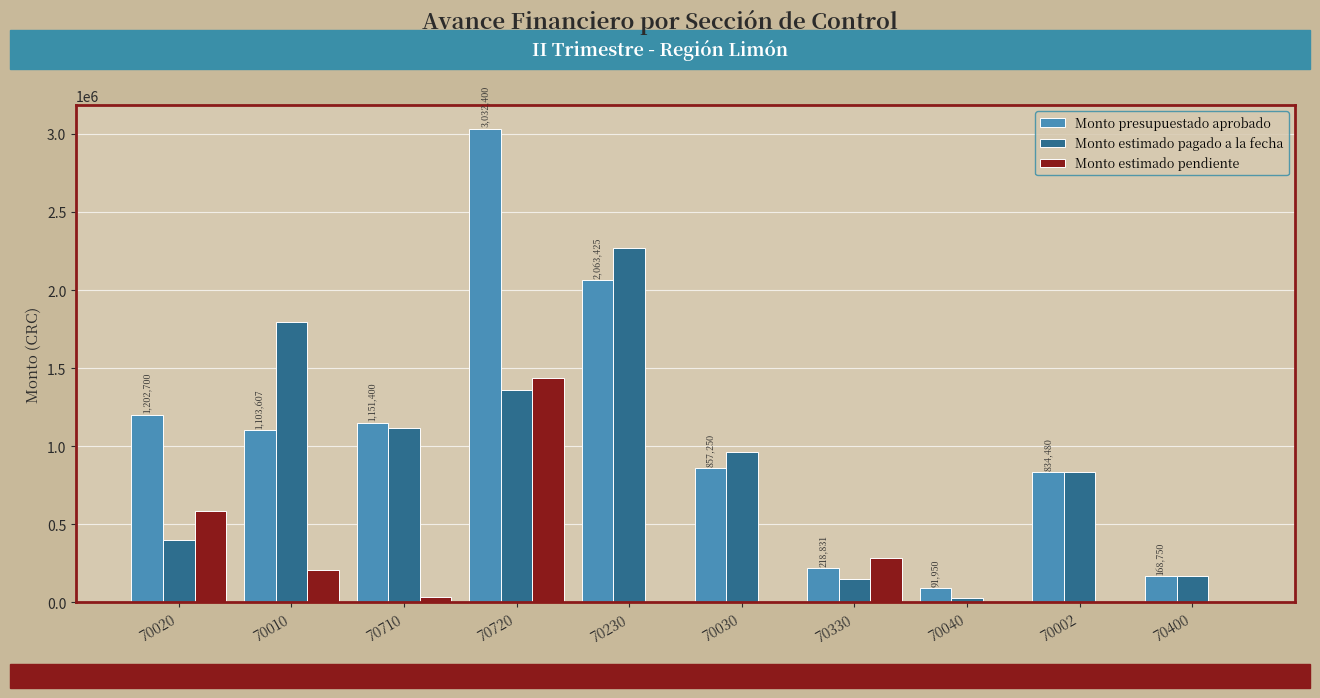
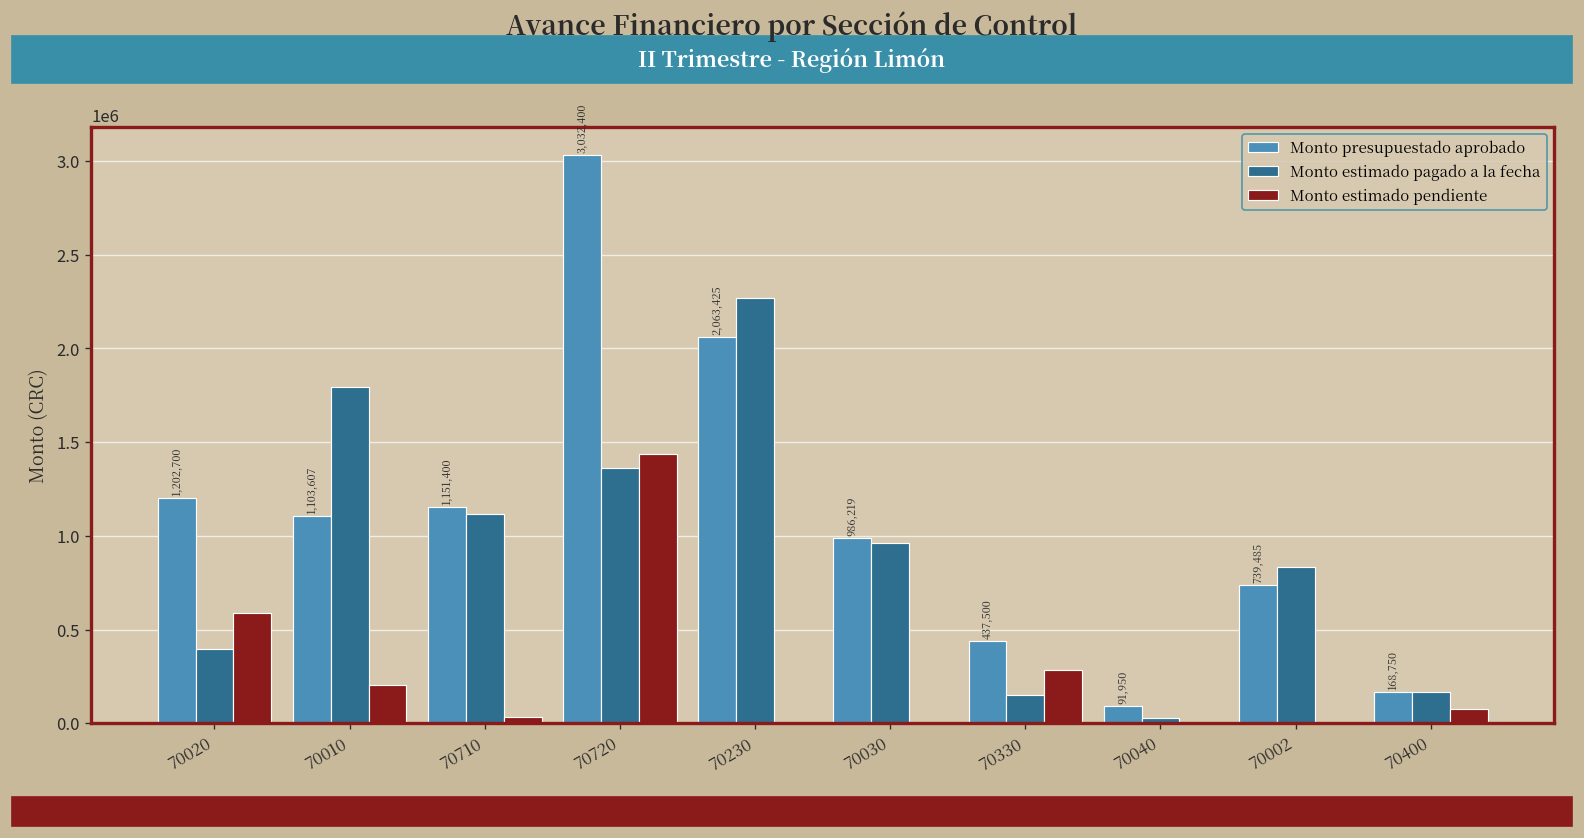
  {
    "Monto presupuestado aprobado": {
      "70020": "1,202,700",
      "70010": "1,103,607",
      "70710": "1,151,400",
      "70720": "3,032,400",
      "70230": "2,063,425",
-     "70030": "857,250",
-     "70330": "218,831",
+     "70030": "986,219",
+     "70330": "437,500",
      "70040": "91,950",
-     "70002": "834,480",
+     "70002": "739,485",
      "70400": "168,750"
    },
    "Monto estimado pagado a la fecha": {
      "70020": "400000",
      "70010": "1790000",
      "70710": "1120000",
      "70720": "1360000",
      "70230": "2270000",
      "70030": "960000",
      "70330": "150000",
      "70040": "30000"
    },
    "Monto estimado pendiente": {
      "70020": "590000",
      "70010": "210000",
      "70710": "30000",
      "70720": "1440000",
      "70230": "0",
      "70030": "0",
      "70330": "290000",
      "70040": "0",
      "70002": "0",
-     "70400": "0"
+     "70400": "70000"
    }
  }
